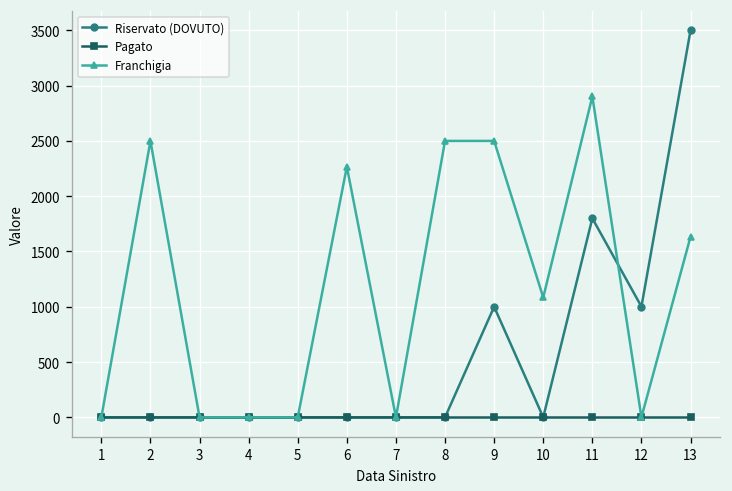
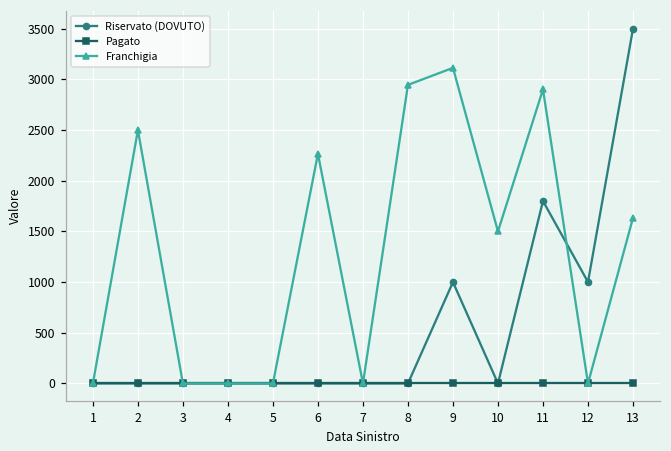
  {
    "Franchigia": {
      "2": 2500,
      "6": 2300,
-     "8": 2500,
-     "9": 2500,
-     "10": 1100,
+     "8": 2900,
+     "9": 3100,
+     "10": 1500,
      "11": 2900,
      "13": 1600
    }
  }
